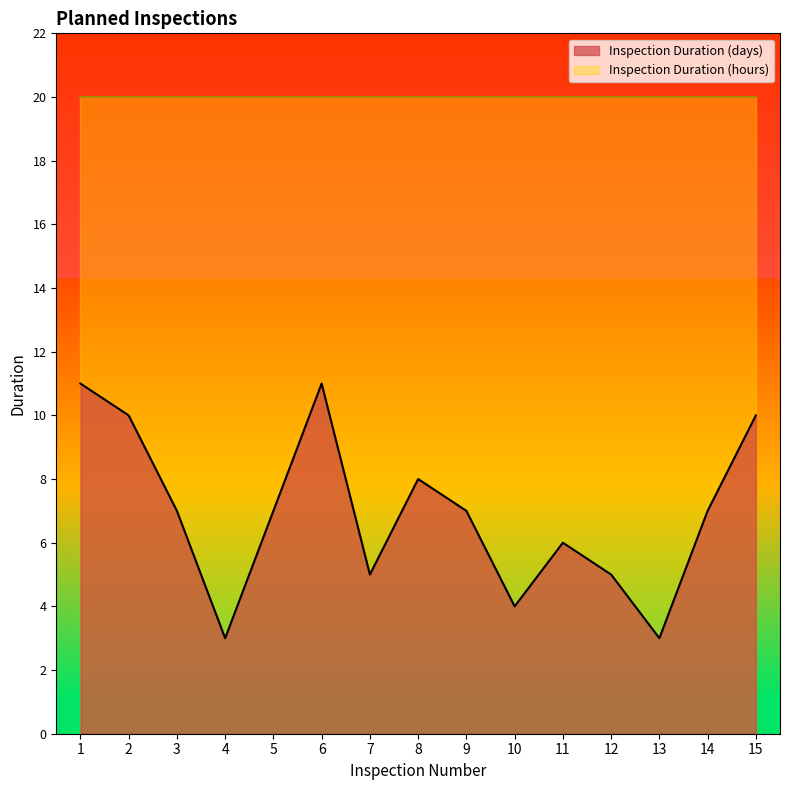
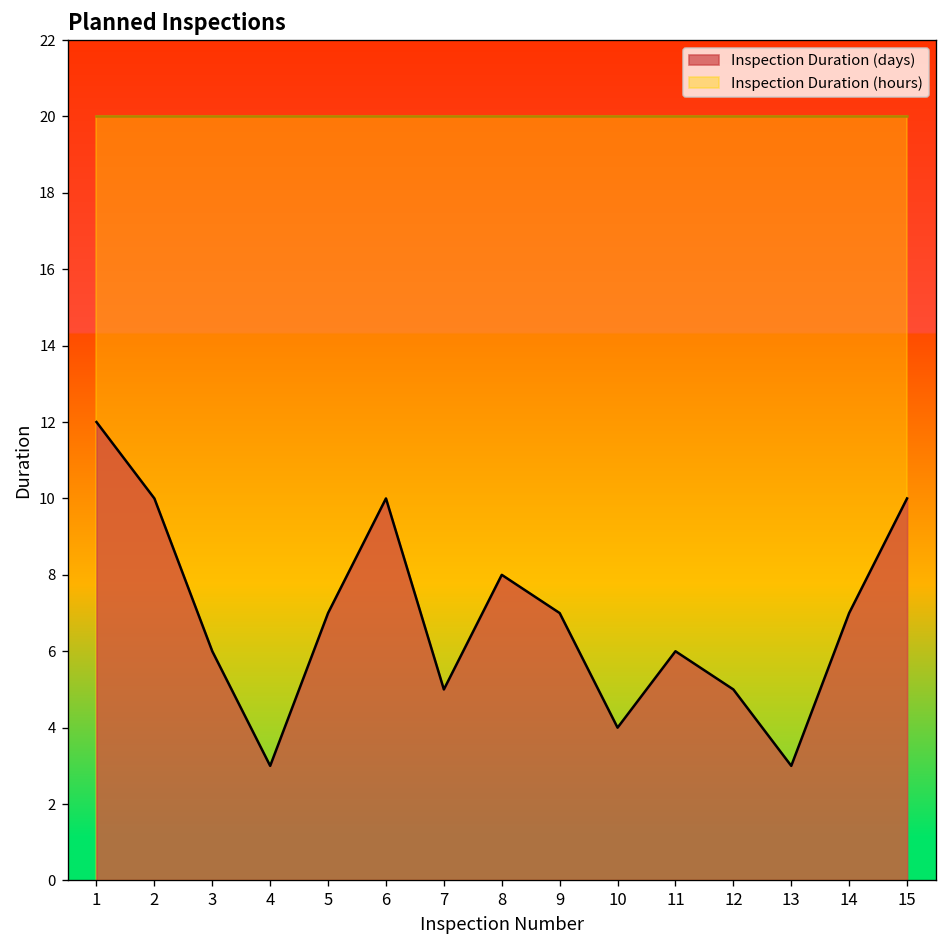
  {
    "Inspection Duration (days)": {
-     "1": 11,
+     "1": 12,
      "2": 10,
-     "3": 7,
+     "3": 6,
      "4": 3,
      "5": 7,
-     "6": 11,
+     "6": 10,
      "7": 5,
      "8": 8,
      "9": 7,
      "10": 4,
      "11": 6,
      "12": 5,
      "13": 3,
      "14": 7,
      "15": 10
    },
    "Inspection Duration (hours)": {
      "1": 20,
      "2": 20,
      "3": 20,
      "4": 20,
      "5": 20,
      "6": 20,
      "7": 20,
      "8": 20,
      "9": 20,
      "10": 20,
      "11": 20,
      "12": 20,
      "13": 20,
      "14": 20,
      "15": 20
    }
  }
